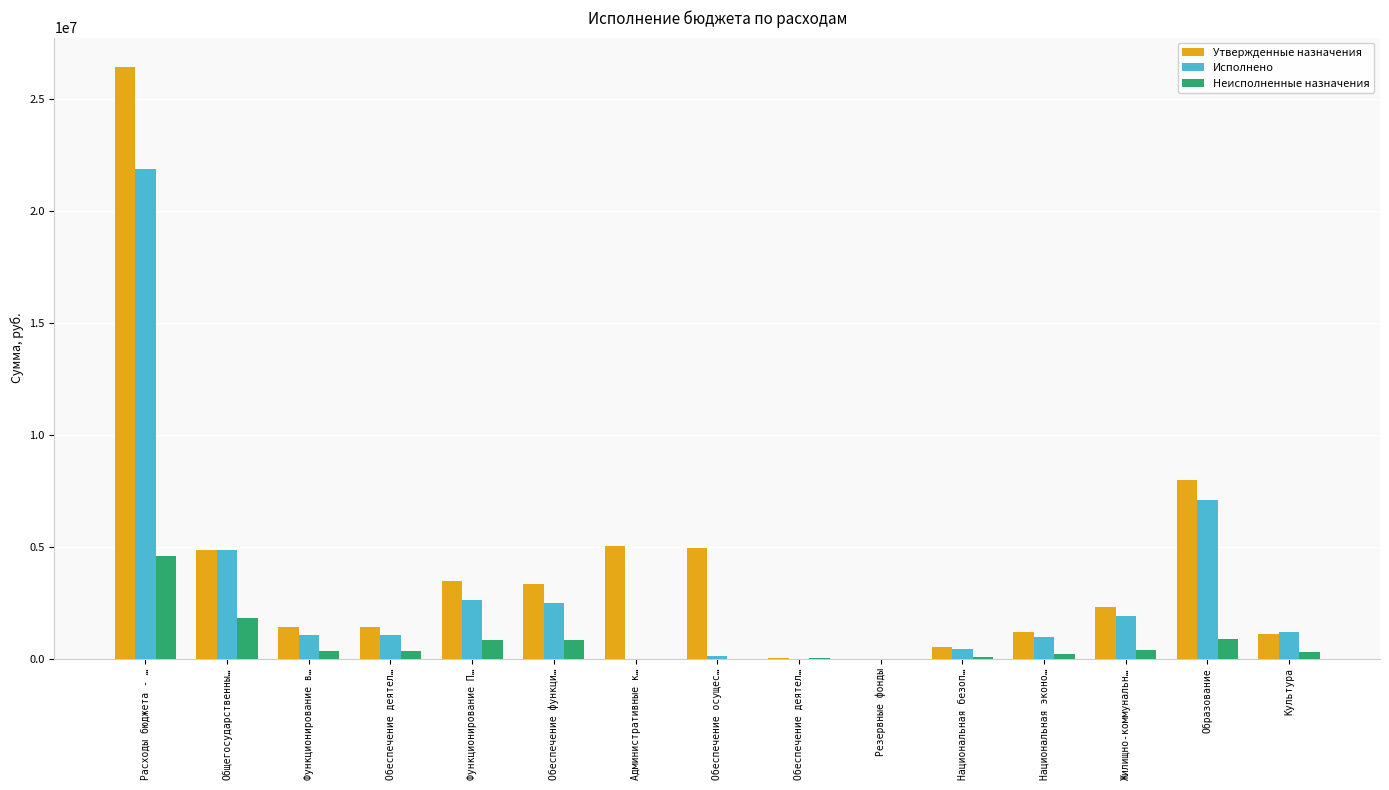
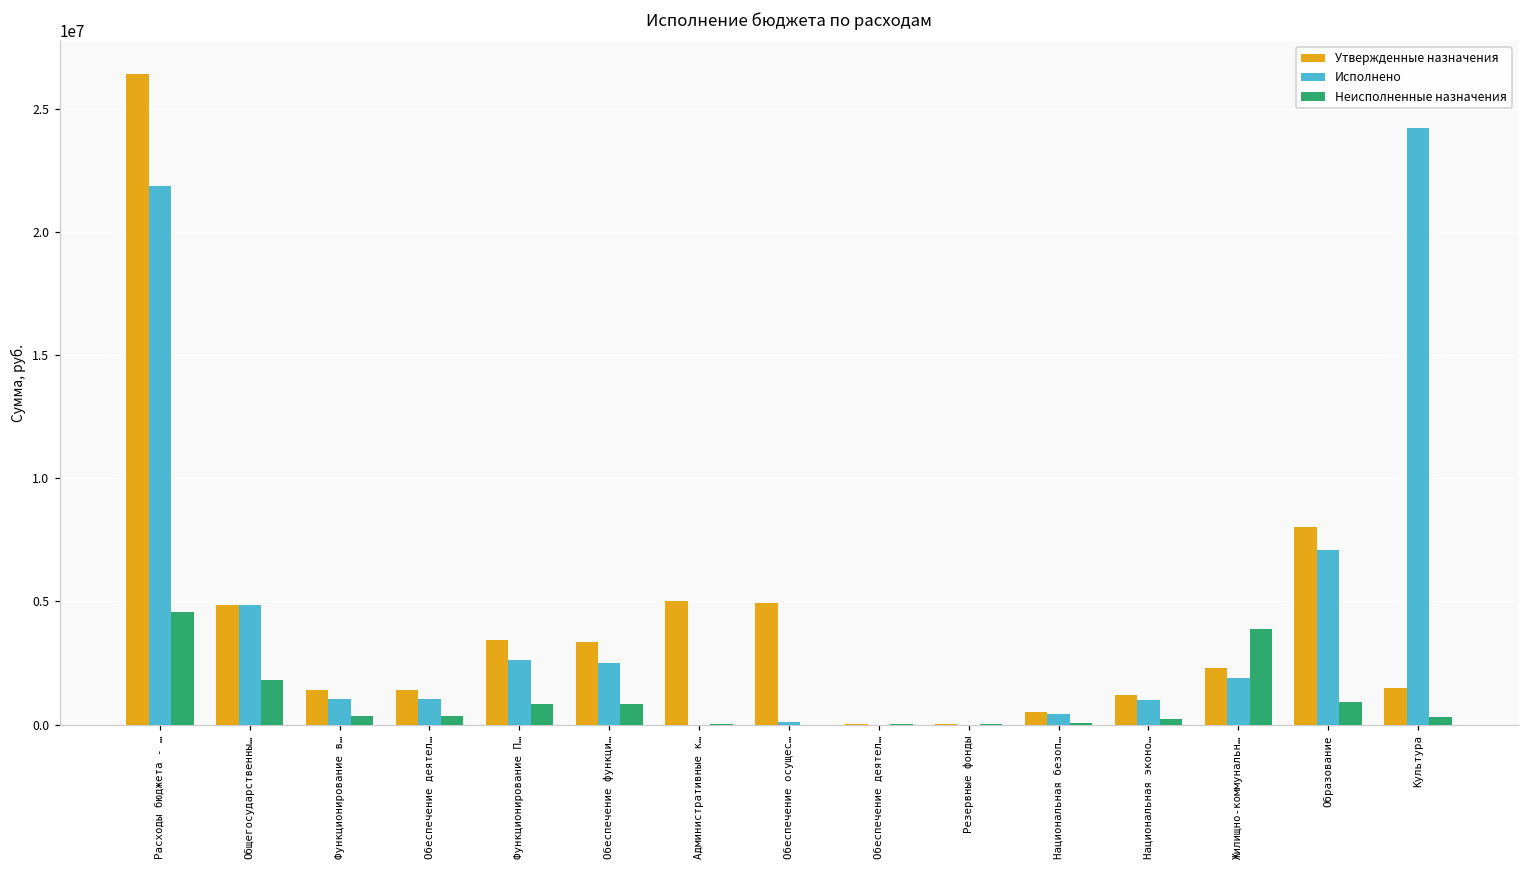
  {
    "Утвержденные назначения": {
      "Расходы бюджета - …": 26400000,
      "Общегосударственны…": 4800000,
      "Функционирование в…": 1400000,
      "Функционирование П…": 3400000,
      "Обеспечение функци…": 3300000,
      "Административные к…": 5000000,
      "Обеспечение осущес…": 4900000,
      "Национальная безоп…": 500000,
      "Национальная эконо…": 1200000,
      "Жилищно-коммунальн…": 2300000,
      "Образование": 8000000,
-     "Культура": 1100000
+     "Культура": 1500000
    },
    "Исполнено": {
      "Расходы бюджета - …": 21900000,
      "Общегосударственны…": 4800000,
      "Функционирование в…": 1000000,
      "Функционирование П…": 2600000,
      "Обеспечение функци…": 2500000,
      "Административные к…": 0,
      "Обеспечение осущес…": 100000,
      "Резервные фонды": 0,
      "Национальная безоп…": 400000,
      "Национальная эконо…": 1000000,
      "Жилищно-коммунальн…": 1900000,
      "Образование": 7100000,
-     "Культура": 1200000
+     "Культура": 24200000
    },
    "Неисполненные назначения": {
      "Расходы бюджета - …": 4600000,
      "Общегосударственны…": 1800000,
      "Функционирование в…": 400000,
      "Функционирование П…": 800000,
      "Обеспечение функци…": 800000,
      "Обеспечение осущес…": 0,
      "Национальная эконо…": 200000,
-     "Жилищно-коммунальн…": 400000,
+     "Жилищно-коммунальн…": 3900000,
      "Образование": 900000,
      "Культура": 300000
    }
  }
